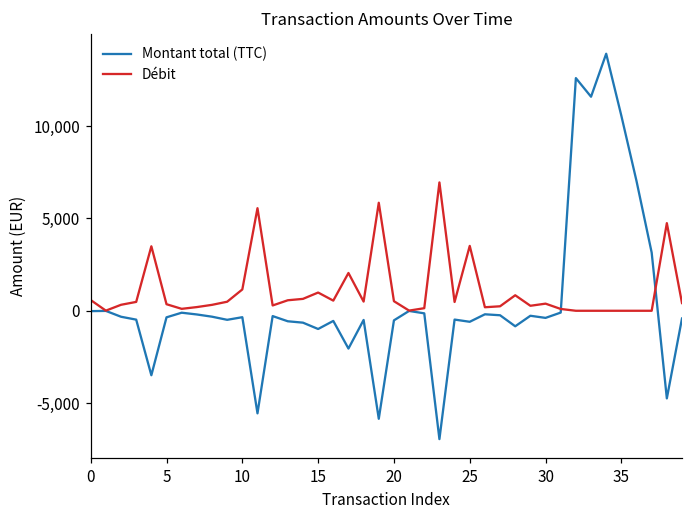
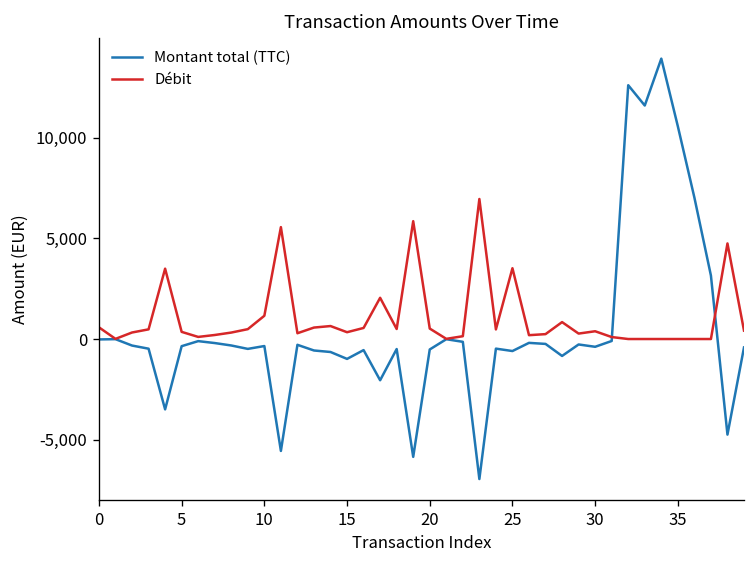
  {
    "Montant total (TTC)": {
      "0": "0",
      "5": "-400",
      "10": "-300",
      "15": "-1,000",
      "20": "-500",
      "25": "-600",
      "30": "-400",
      "35": "10,600"
    },
    "Débit": {
      "0": "600",
      "5": "400",
      "10": "1,200",
-     "15": "1,000",
+     "15": "300",
      "20": "500",
      "25": "3,500",
      "30": "400",
      "35": "0"
    }
  }
